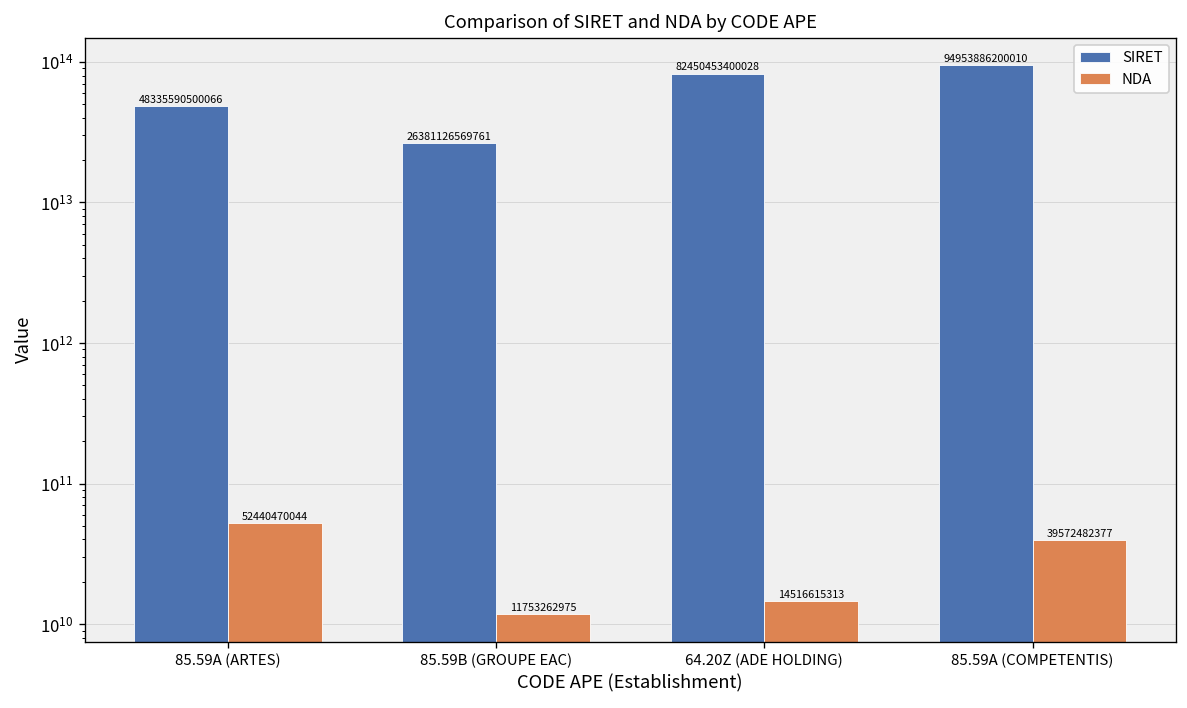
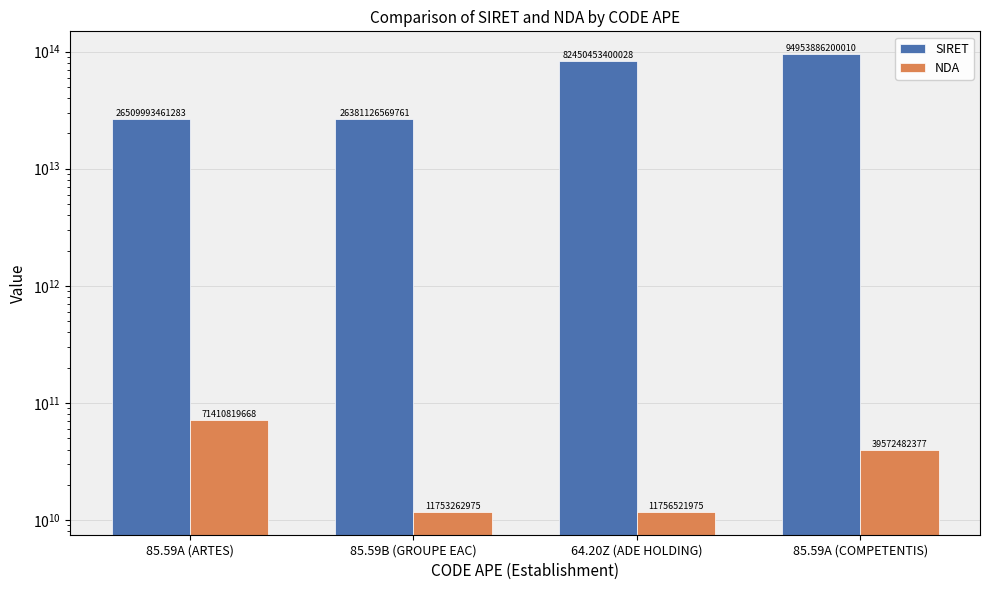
  {
    "SIRET": {
-     "85.59A (ARTES)": 48335590500066,
+     "85.59A (ARTES)": 26509993461283,
      "85.59B (GROUPE EAC)": 26381126569761,
      "64.20Z (ADE HOLDING)": 82450453400028,
      "85.59A (COMPETENTIS)": 94953886200010
    },
    "NDA": {
-     "85.59A (ARTES)": 52440470044,
+     "85.59A (ARTES)": 71410819668,
      "85.59B (GROUPE EAC)": 11753262975,
-     "64.20Z (ADE HOLDING)": 14516615313,
+     "64.20Z (ADE HOLDING)": 11756521975,
      "85.59A (COMPETENTIS)": 39572482377
    }
  }
